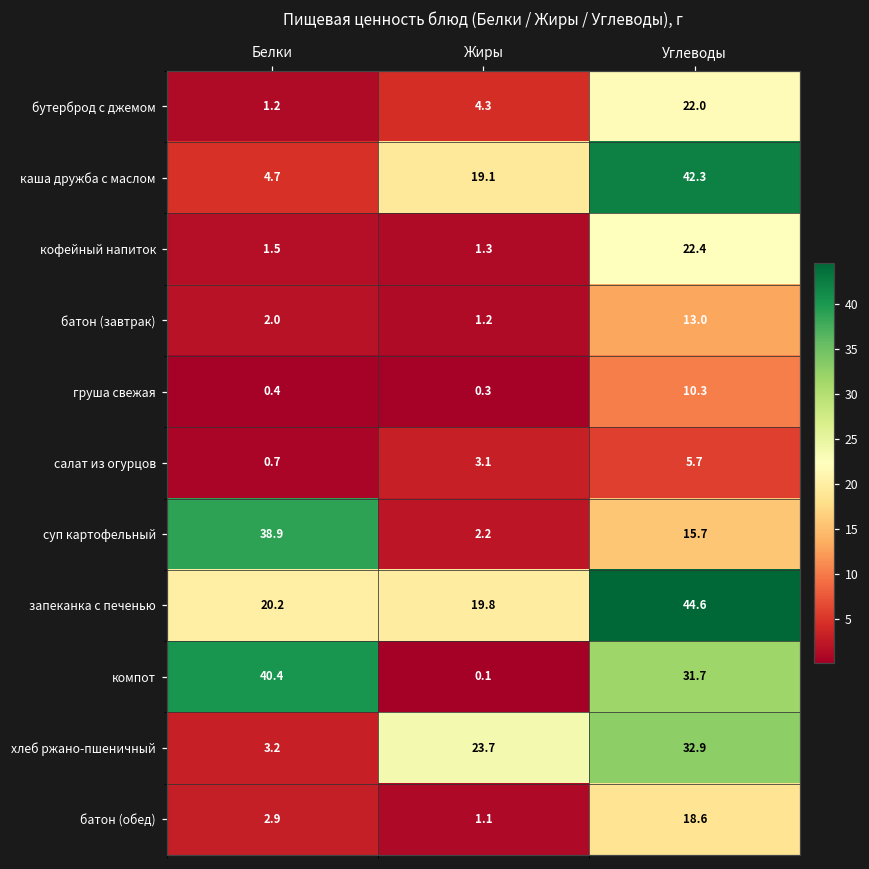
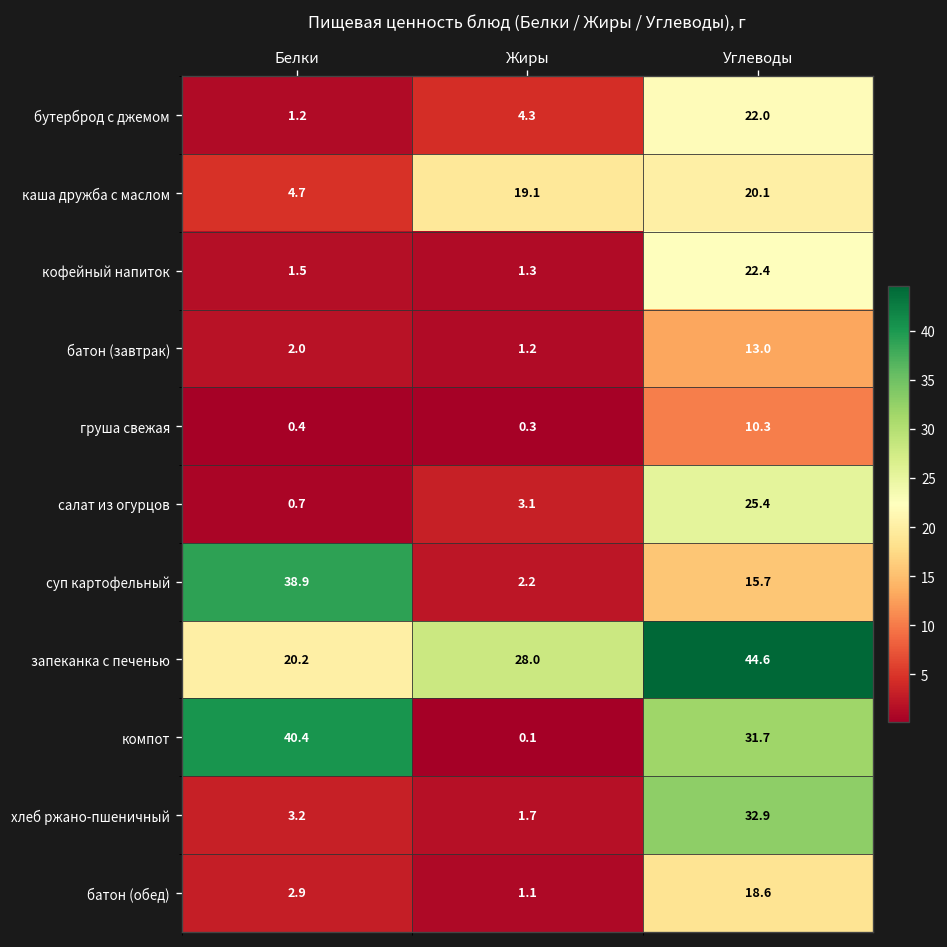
  {
    "бутерброд с джемом": {
      "Белки": 1.2,
      "Жиры": 4.3,
      "Углеводы": 22.0
    },
    "каша дружба с маслом": {
      "Белки": 4.7,
      "Жиры": 19.1,
-     "Углеводы": 42.3
+     "Углеводы": 20.1
    },
    "кофейный напиток": {
      "Белки": 1.5,
      "Жиры": 1.3,
      "Углеводы": 22.4
    },
    "батон (завтрак)": {
      "Белки": 2.0,
      "Жиры": 1.2,
      "Углеводы": 13.0
    },
    "груша свежая": {
      "Белки": 0.4,
      "Жиры": 0.3,
      "Углеводы": 10.3
    },
    "салат из огурцов": {
      "Белки": 0.7,
      "Жиры": 3.1,
-     "Углеводы": 5.7
+     "Углеводы": 25.4
    },
    "суп картофельный": {
      "Белки": 38.9,
      "Жиры": 2.2,
      "Углеводы": 15.7
    },
    "запеканка с печенью": {
      "Белки": 20.2,
-     "Жиры": 19.8,
+     "Жиры": 28.0,
      "Углеводы": 44.6
    },
    "компот": {
      "Белки": 40.4,
      "Жиры": 0.1,
      "Углеводы": 31.7
    },
    "хлеб ржано-пшеничный": {
      "Белки": 3.2,
-     "Жиры": 23.7,
+     "Жиры": 1.7,
      "Углеводы": 32.9
    },
    "батон (обед)": {
      "Белки": 2.9,
      "Жиры": 1.1,
      "Углеводы": 18.6
    }
  }
